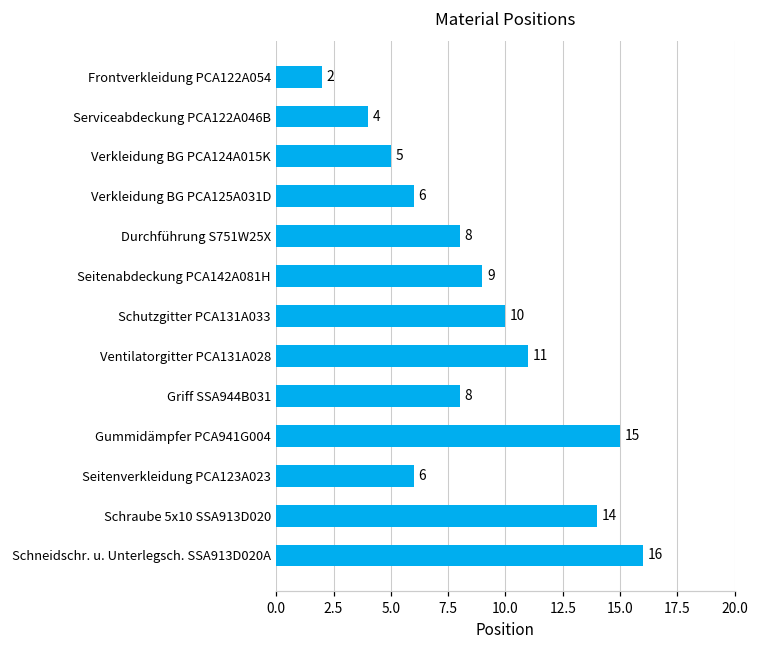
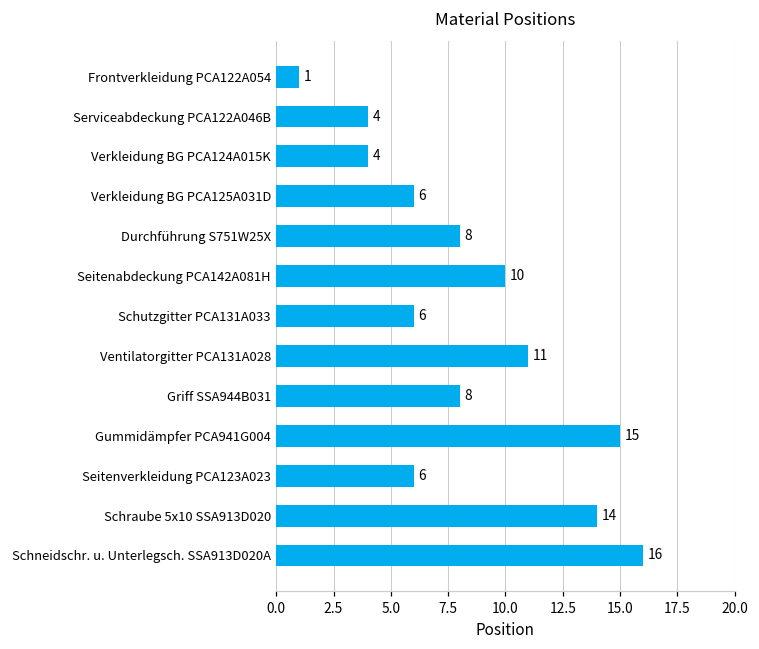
  {
-   "Frontverkleidung PCA122A054": 2,
+   "Frontverkleidung PCA122A054": 1,
    "Serviceabdeckung PCA122A046B": 4,
-   "Verkleidung BG PCA124A015K": 5,
+   "Verkleidung BG PCA124A015K": 4,
    "Verkleidung BG PCA125A031D": 6,
    "Durchführung S751W25X": 8,
-   "Seitenabdeckung PCA142A081H": 9,
-   "Schutzgitter PCA131A033": 10,
+   "Seitenabdeckung PCA142A081H": 10,
+   "Schutzgitter PCA131A033": 6,
    "Ventilatorgitter PCA131A028": 11,
    "Griff SSA944B031": 8,
    "Gummidämpfer PCA941G004": 15,
    "Seitenverkleidung PCA123A023": 6,
    "Schraube 5x10 SSA913D020": 14,
    "Schneidschr. u. Unterlegsch. SSA913D020A": 16
  }
